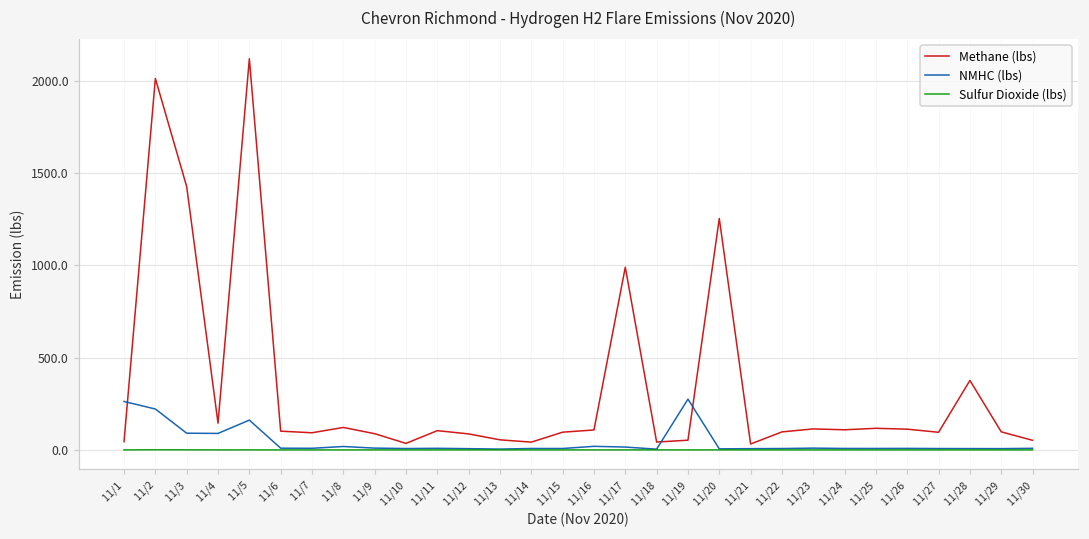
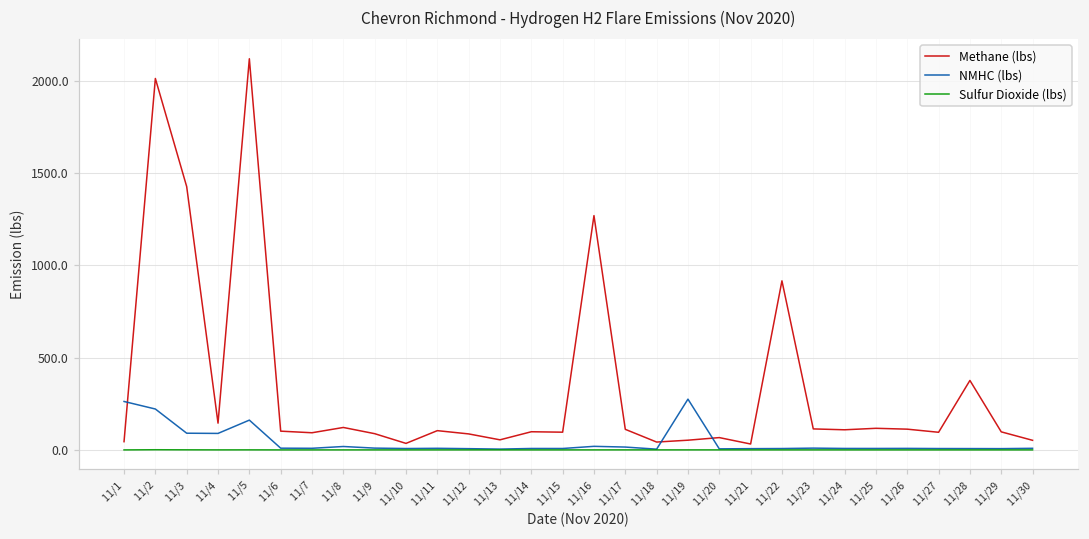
  {
    "Methane (lbs)": {
      "11/1": 40,
      "11/2": 2010,
      "11/3": 1430,
      "11/4": 140,
      "11/5": 2120,
      "11/6": 100,
      "11/7": 90,
      "11/8": 120,
      "11/9": 90,
      "11/10": 40,
      "11/11": 100,
      "11/12": 90,
      "11/13": 50,
-     "11/14": 40,
+     "11/14": 100,
      "11/15": 100,
-     "11/16": 110,
-     "11/17": 990,
+     "11/16": 1270,
+     "11/17": 110,
      "11/18": 40,
      "11/19": 50,
-     "11/20": 1250,
+     "11/20": 70,
      "11/21": 30,
-     "11/22": 100,
+     "11/22": 920,
      "11/23": 110,
      "11/24": 110,
      "11/25": 120,
      "11/26": 110,
      "11/27": 100,
      "11/28": 380,
      "11/29": 100,
      "11/30": 50
    },
    "NMHC (lbs)": {
      "11/1": 260,
      "11/2": 220,
      "11/3": 90,
      "11/4": 90,
      "11/5": 160,
      "11/8": 20,
      "11/16": 20,
      "11/17": 20,
      "11/19": 270
    },
    "Sulfur Dioxide (lbs)": {
      "11/1": 0,
      "11/2": 0,
      "11/3": 0,
      "11/4": 0,
      "11/5": 0,
      "11/8": 0,
      "11/16": 0,
      "11/17": 0,
      "11/19": 0
    }
  }
